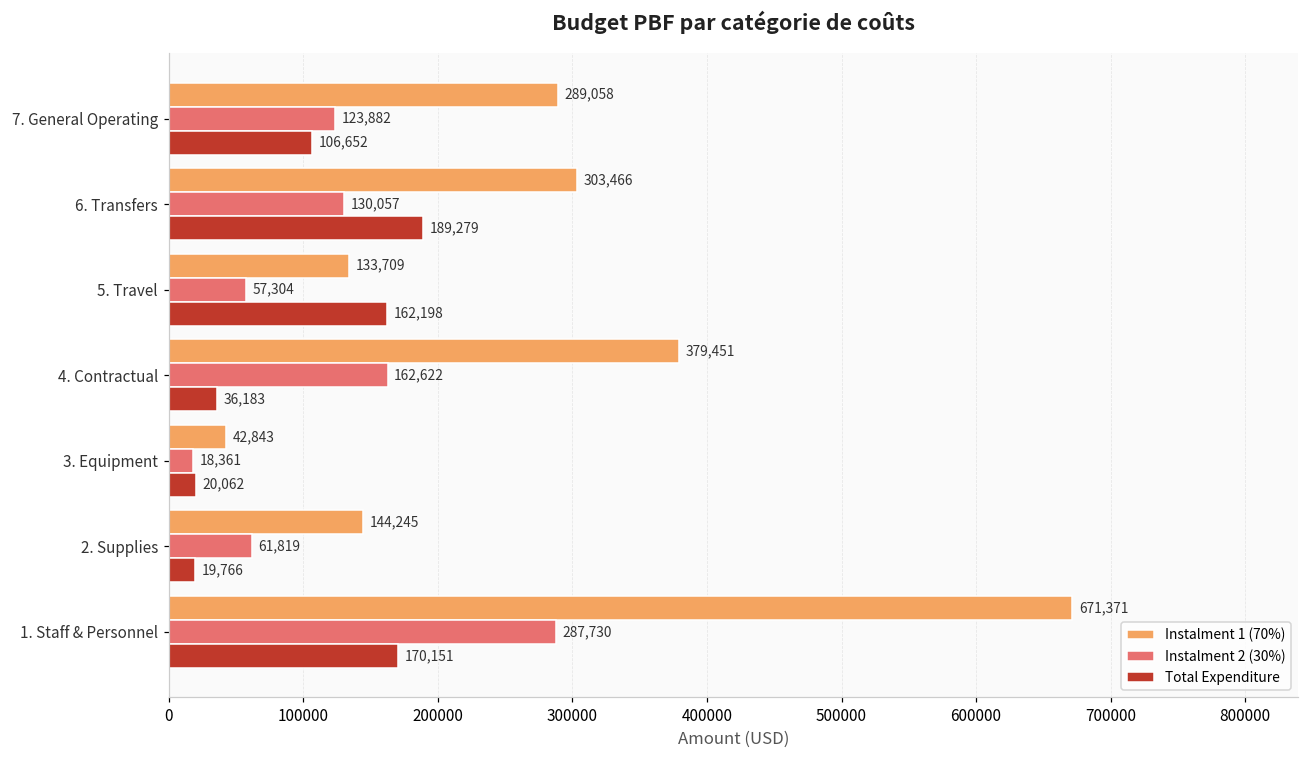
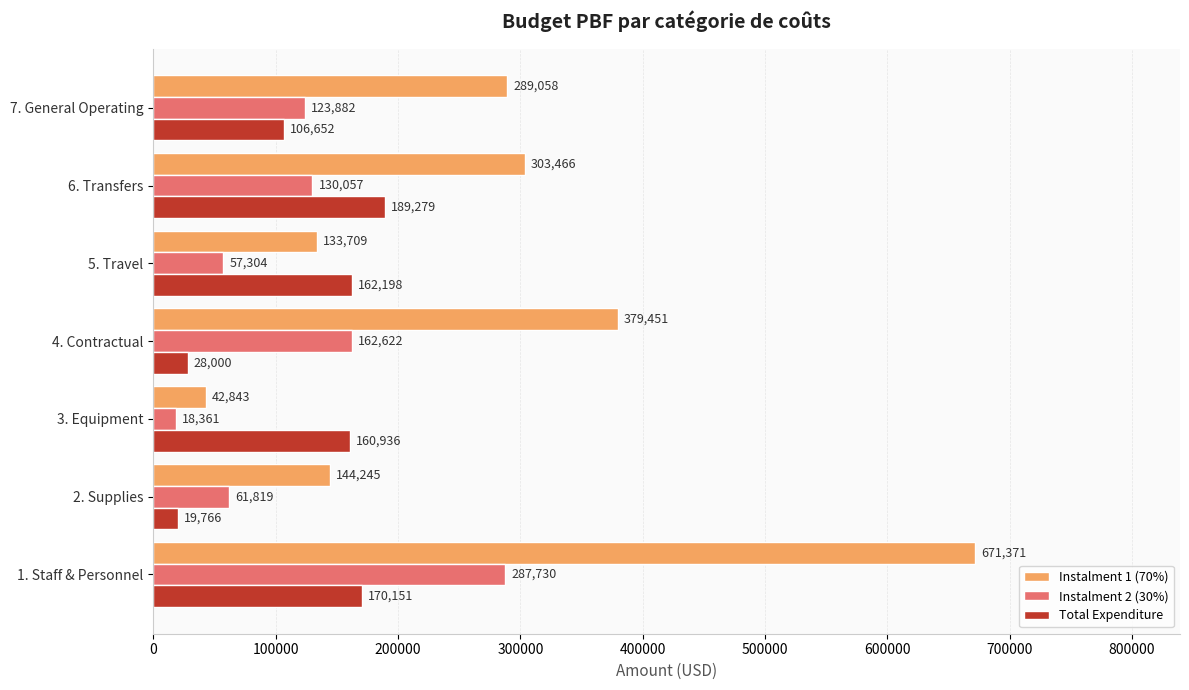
  {
    "Total Expenditure": {
      "7. General Operating": "106,652",
      "6. Transfers": "189,279",
      "5. Travel": "162,198",
-     "4. Contractual": "36,183",
-     "3. Equipment": "20,062",
+     "4. Contractual": "28,000",
+     "3. Equipment": "160,936",
      "2. Supplies": "19,766",
      "1. Staff & Personnel": "170,151"
    }
  }
